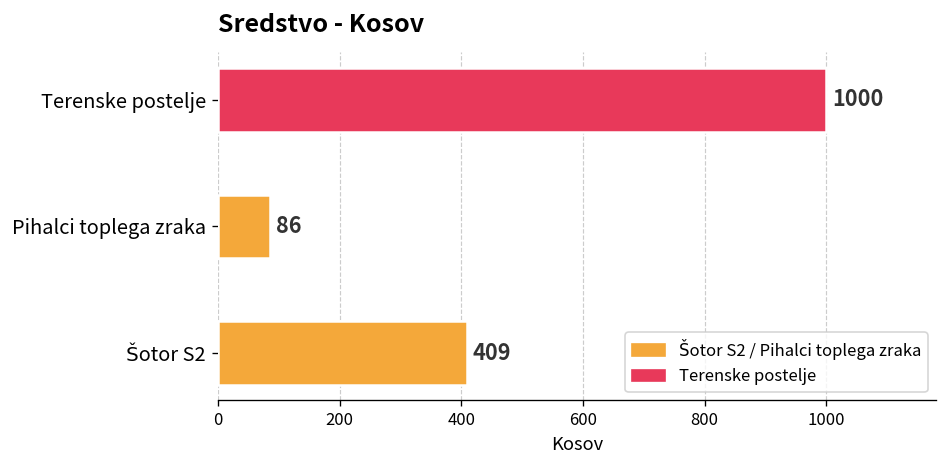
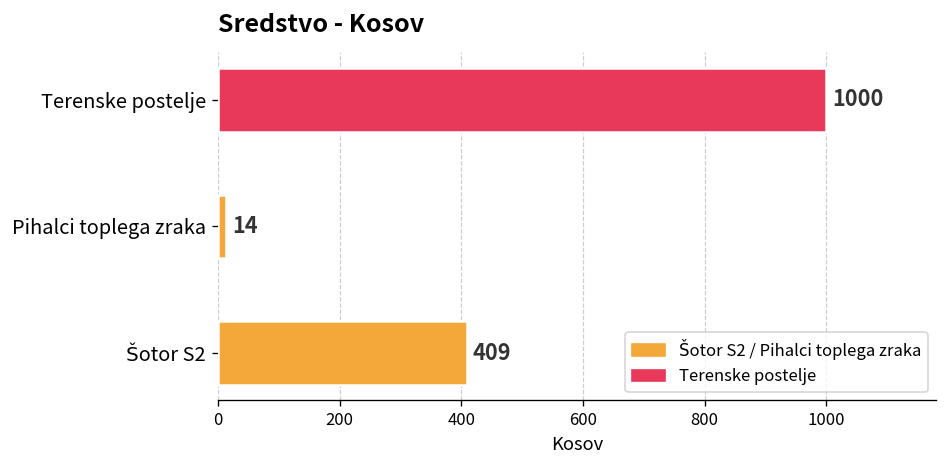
  {
    "Terenske postelje": 1000,
-   "Pihalci toplega zraka": 86,
+   "Pihalci toplega zraka": 14,
    "Šotor S2": 409
  }
